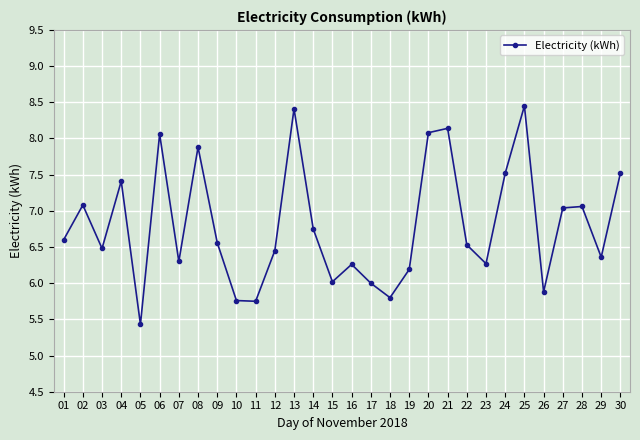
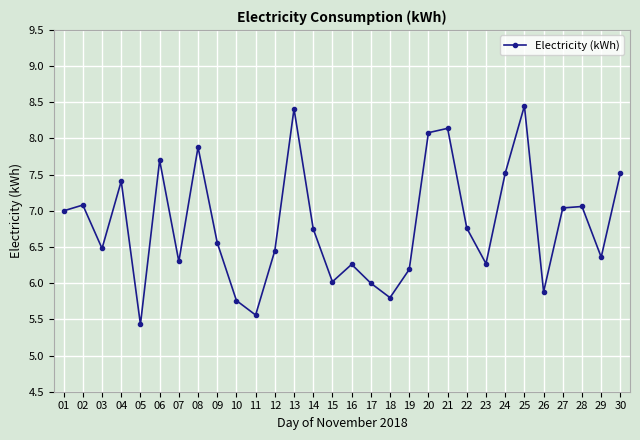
  {
-   "01": 6.6,
+   "01": 7.0,
    "02": 7.1,
    "03": 6.5,
    "04": 7.4,
    "05": 5.4,
-   "06": 8.1,
+   "06": 7.7,
    "07": 6.3,
    "08": 7.9,
    "09": 6.6,
    "10": 5.8,
-   "11": 5.8,
+   "11": 5.6,
    "12": 6.5,
    "13": 8.4,
    "14": 6.8,
    "15": 6.0,
    "16": 6.3,
    "17": 6.0,
    "18": 5.8,
    "19": 6.2,
    "20": 8.1,
    "21": 8.1,
-   "22": 6.5,
+   "22": 6.8,
    "23": 6.3,
    "24": 7.5,
    "25": 8.5,
    "26": 5.9,
    "27": 7.0,
    "28": 7.1,
    "29": 6.4,
    "30": 7.5
  }
